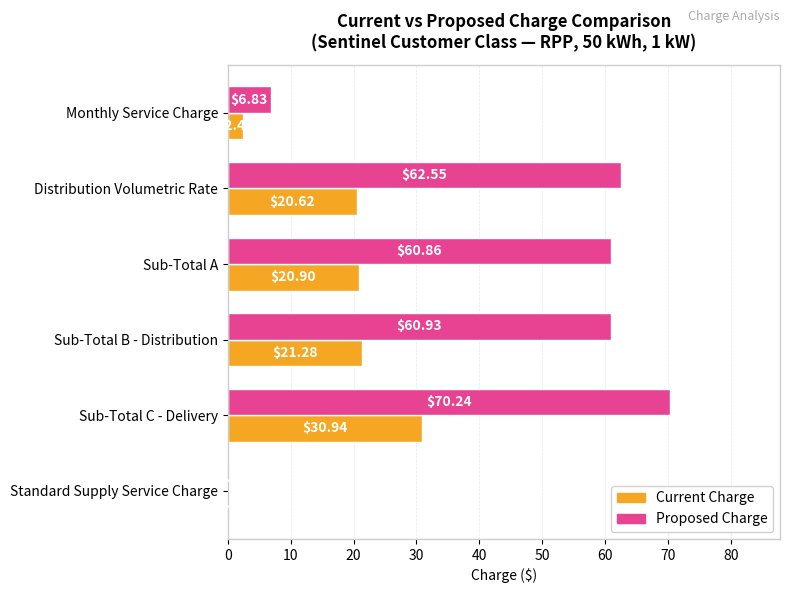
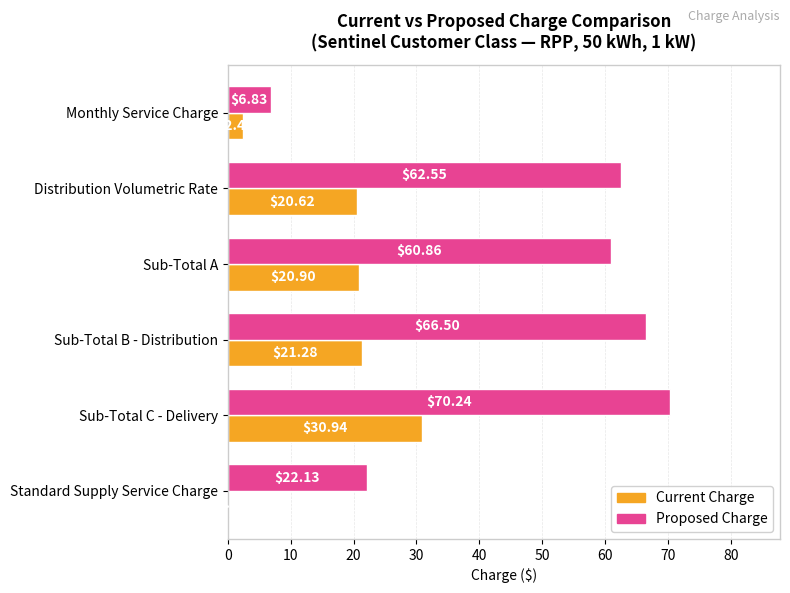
  {
    "Current Charge": {
      "Distribution Volumetric Rate": "$20.62",
      "Sub-Total A": "$20.90",
      "Sub-Total B - Distribution": "$21.28",
      "Sub-Total C - Delivery": "$30.94"
    },
    "Proposed Charge": {
      "Monthly Service Charge": "$6.83",
      "Distribution Volumetric Rate": "$62.55",
      "Sub-Total A": "$60.86",
-     "Sub-Total B - Distribution": "$60.93",
+     "Sub-Total B - Distribution": "$66.50",
      "Sub-Total C - Delivery": "$70.24",
-     "Standard Supply Service Charge": "0"
+     "Standard Supply Service Charge": "22"
    }
  }
